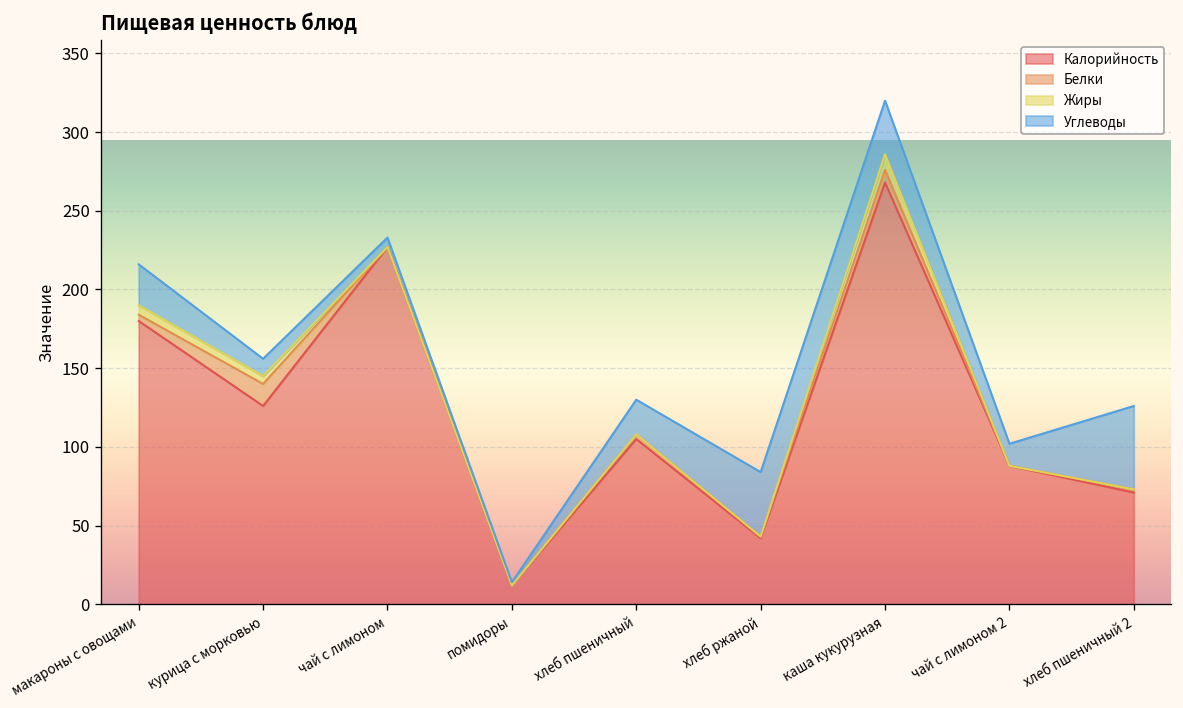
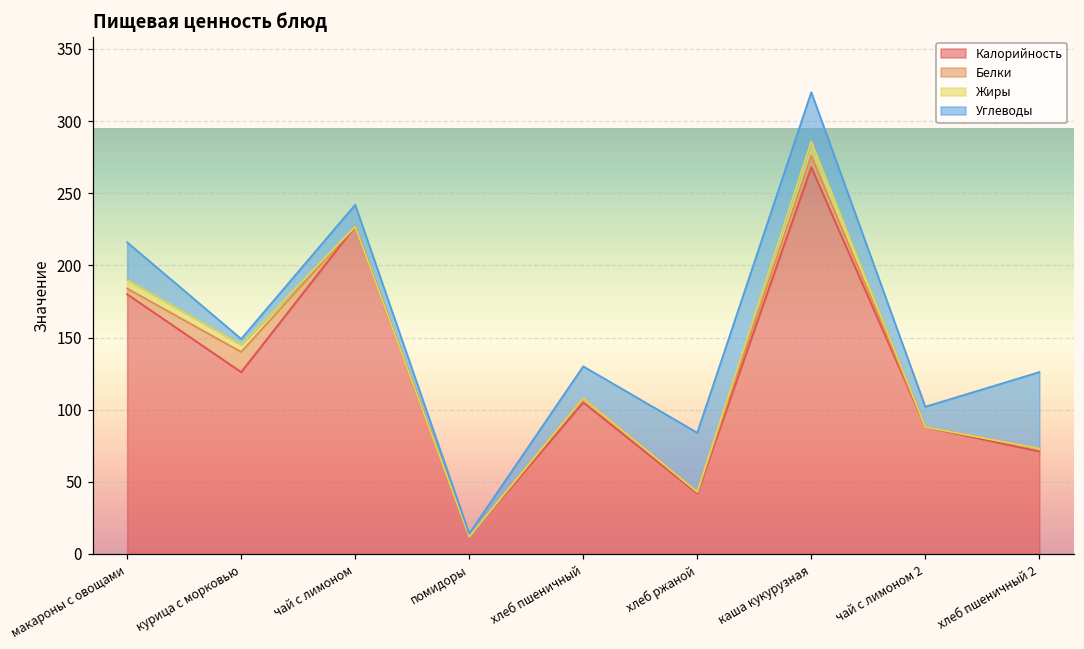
  {
    "Углеводы": {
      "макароны с овощами": 26,
-     "курица с морковью": 11,
-     "чай с лимоном": 6,
+     "курица с морковью": 4,
+     "чай с лимоном": 15,
      "помидоры": 2,
      "хлеб пшеничный": 22,
      "хлеб ржаной": 41,
      "каша кукурузная": 34,
      "чай с лимоном 2": 14,
      "хлеб пшеничный 2": 53
    }
  }
